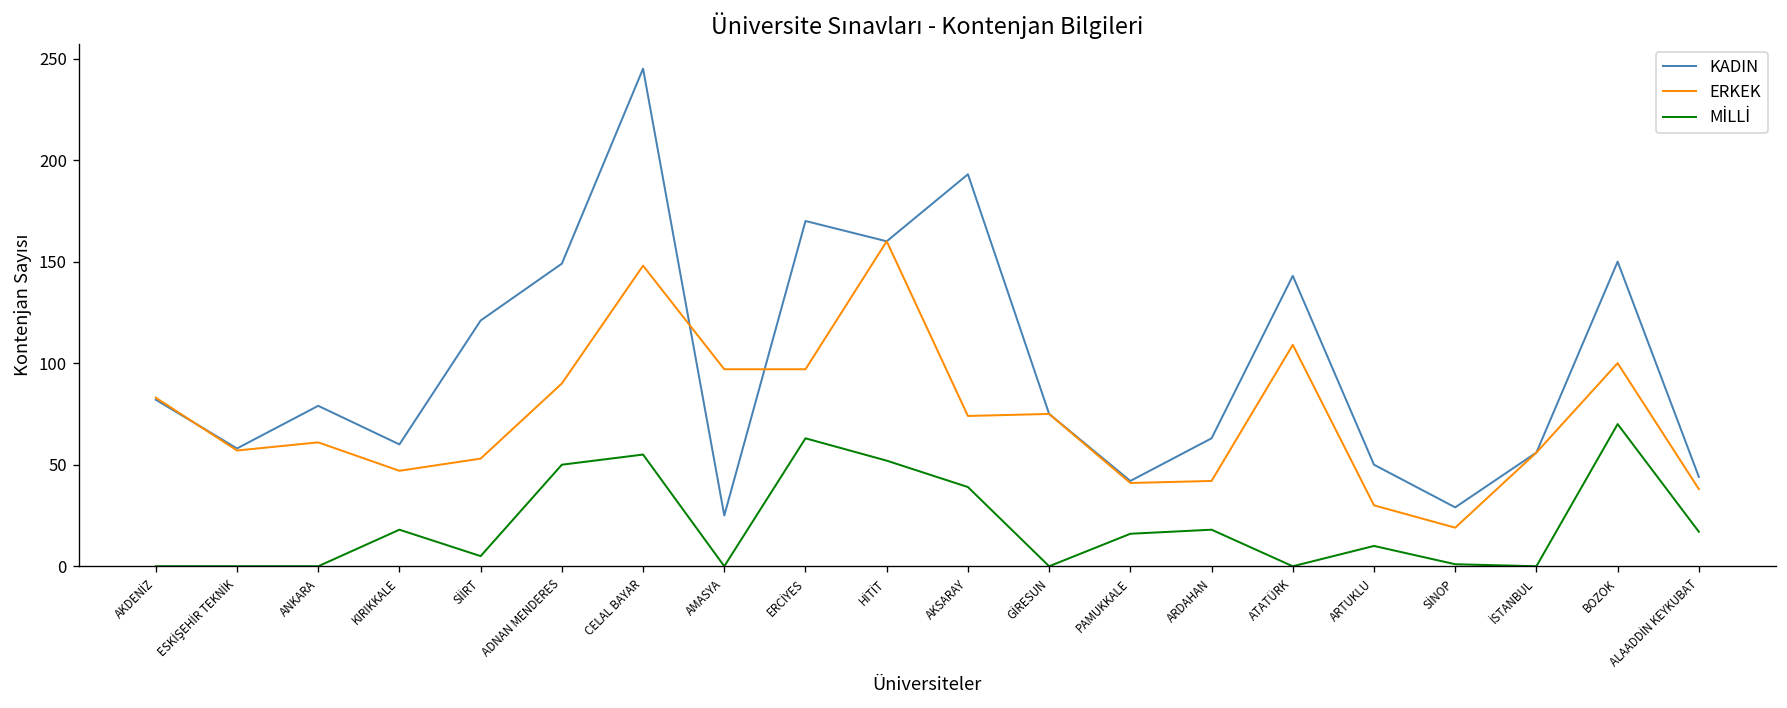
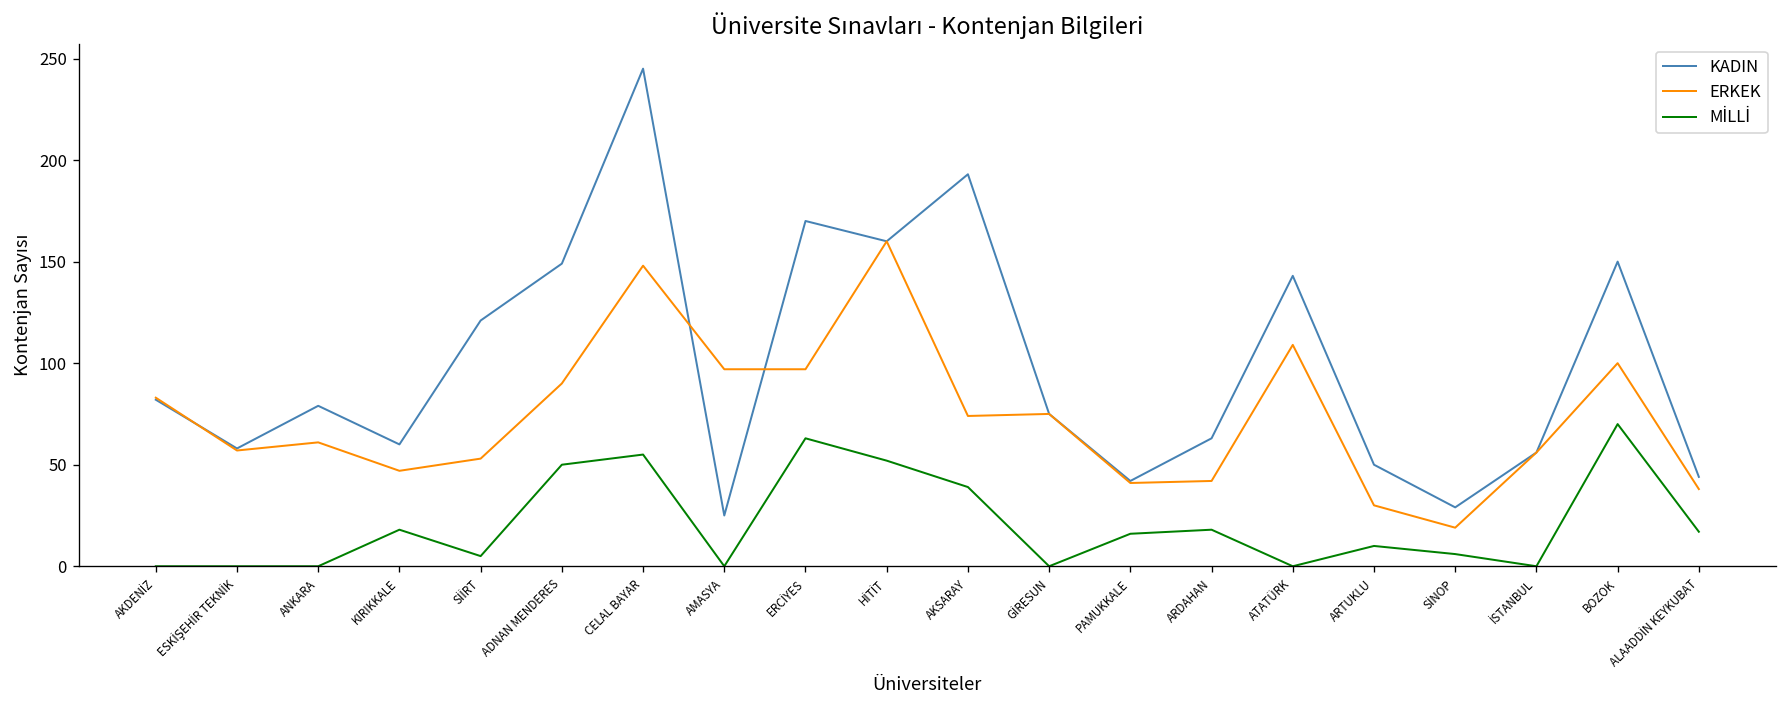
  {
    "KADIN": {
      "ANKARA": 79,
      "KIRIKKALE": 60,
      "SİİRT": 121,
      "ADNAN MENDERES": 149,
      "CELAL BAYAR": 245,
      "AMASYA": 25,
      "ERCİYES": 170,
      "AKSARAY": 193,
      "ARDAHAN": 63,
      "ATATÜRK": 143,
      "ARTUKLU": 50,
      "SİNOP": 29,
      "BOZOK": 150,
      "ALAADDİN KEYKUBAT": 44
    },
    "ERKEK": {
      "ANKARA": 61,
      "KIRIKKALE": 47,
      "SİİRT": 53,
      "ADNAN MENDERES": 90,
      "CELAL BAYAR": 148,
      "AMASYA": 97,
      "ERCİYES": 97,
      "AKSARAY": 74,
      "ARDAHAN": 42,
      "ATATÜRK": 109,
      "ARTUKLU": 30,
      "SİNOP": 19,
      "BOZOK": 100,
      "ALAADDİN KEYKUBAT": 38
    },
    "MİLLİ": {
      "AKDENİZ": 0,
      "ESKİŞEHİR TEKNİK": 0,
      "ANKARA": 0,
      "KIRIKKALE": 18,
      "SİİRT": 5,
      "ADNAN MENDERES": 50,
      "CELAL BAYAR": 55,
      "AMASYA": 0,
      "ERCİYES": 63,
      "HİTİT": 52,
      "AKSARAY": 39,
      "GİRESUN": 0,
      "PAMUKKALE": 16,
      "ARDAHAN": 18,
      "ATATÜRK": 0,
      "ARTUKLU": 10,
-     "SİNOP": 1,
+     "SİNOP": 6,
      "İSTANBUL": 0,
      "BOZOK": 70,
      "ALAADDİN KEYKUBAT": 17
    }
  }
